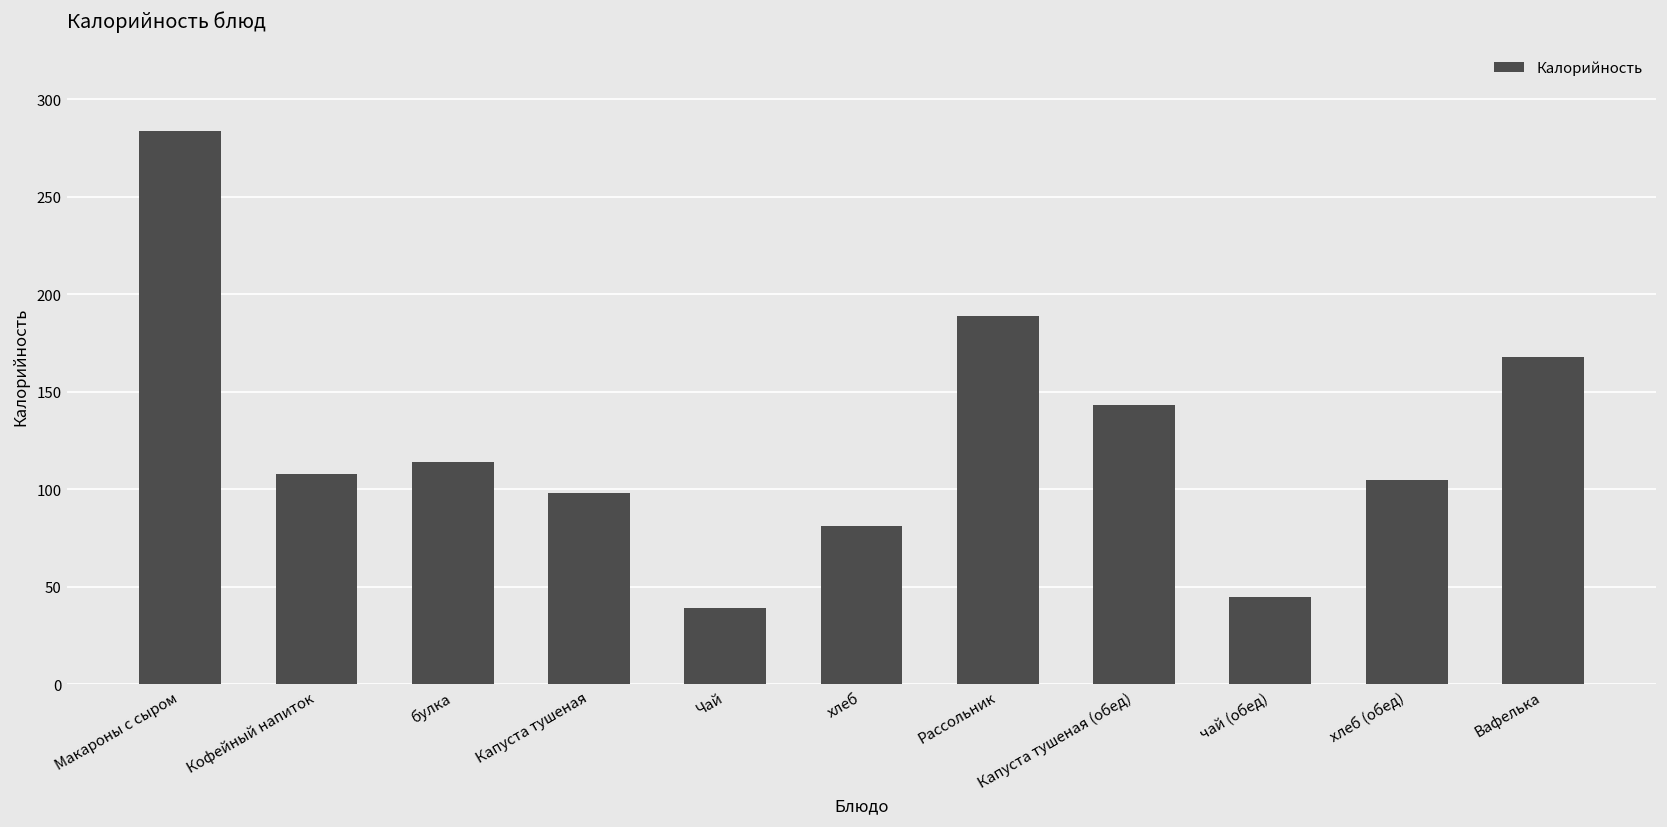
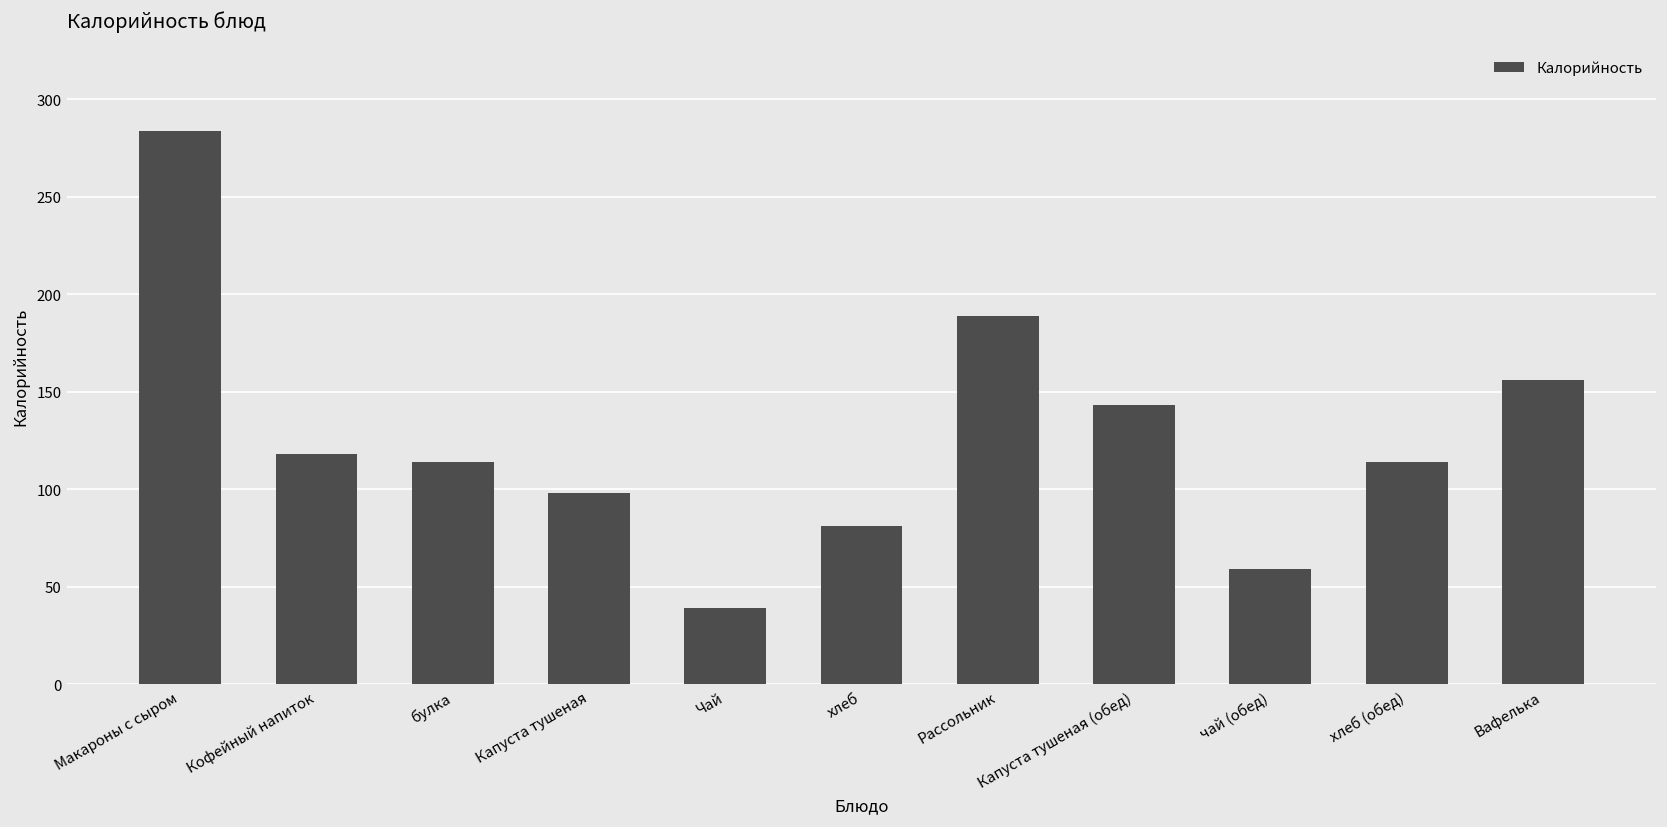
  {
    "Макароны с сыром": 284,
-   "Кофейный напиток": 108,
+   "Кофейный напиток": 118,
    "булка": 114,
    "Капуста тушеная": 98,
    "Чай": 39,
    "хлеб": 81,
    "Рассольник": 189,
    "Капуста тушеная (обед)": 143,
-   "чай (обед)": 45,
-   "хлеб (обед)": 105,
-   "Вафелька": 168
+   "чай (обед)": 59,
+   "хлеб (обед)": 114,
+   "Вафелька": 156
  }
